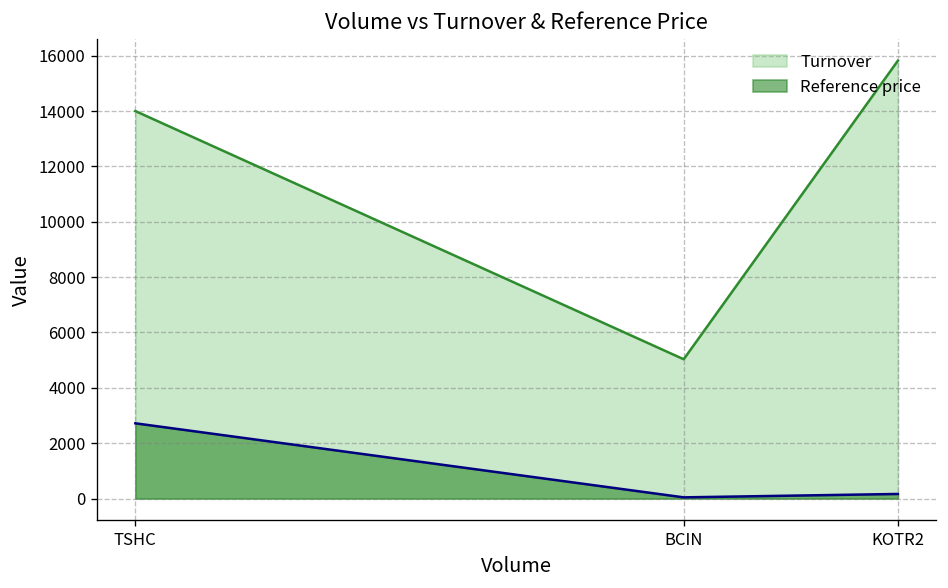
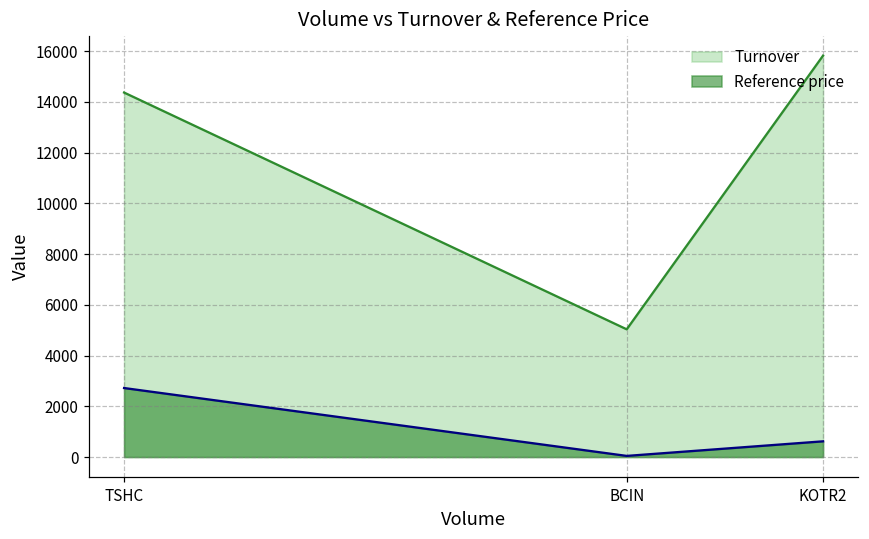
  {
    "Turnover": {
-     "TSHC": 14000,
+     "TSHC": 14400,
      "BCIN": 5000,
      "KOTR2": 15800
    },
    "Reference price": {
      "TSHC": 2700,
      "BCIN": 0,
-     "KOTR2": 200
+     "KOTR2": 600
    }
  }
